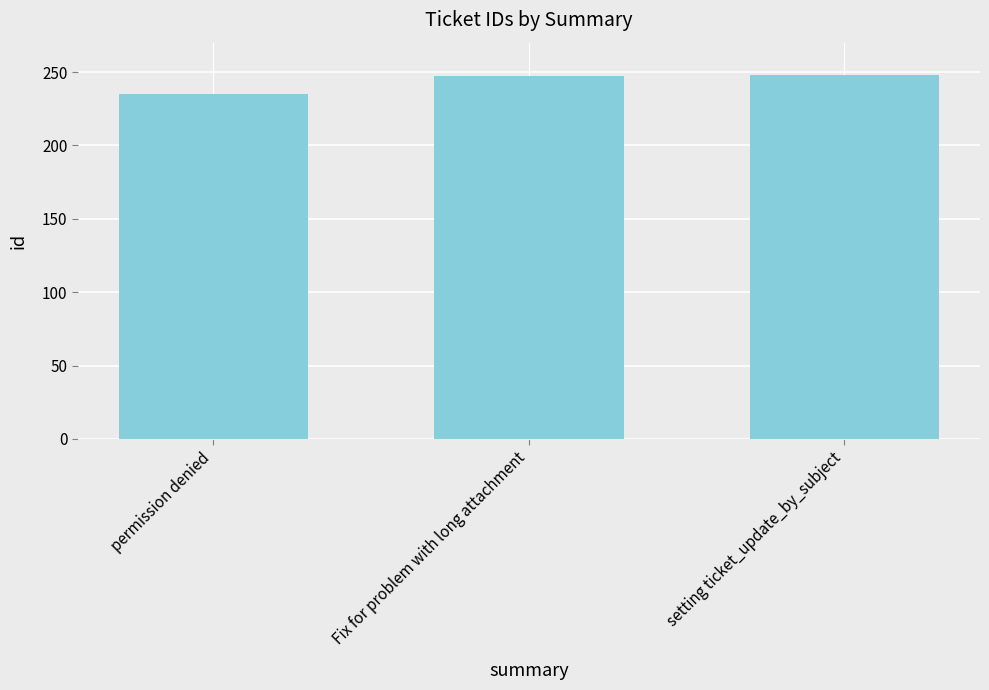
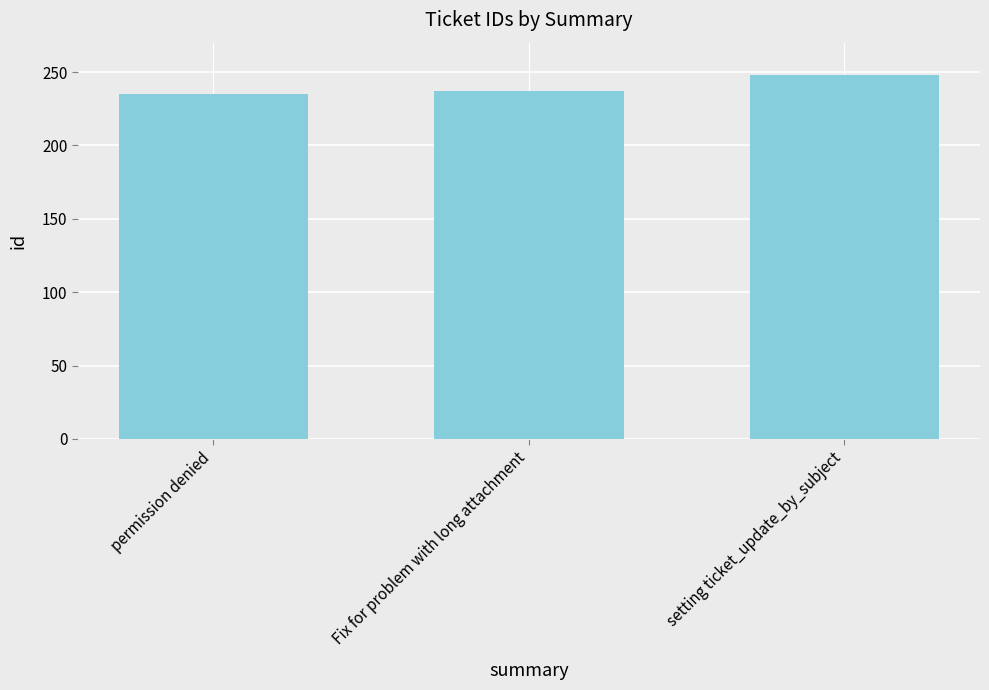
  {
    "permission denied": 235,
-   "Fix for problem with long attachment": 247,
+   "Fix for problem with long attachment": 237,
    "setting ticket_update_by_subject": 248
  }
